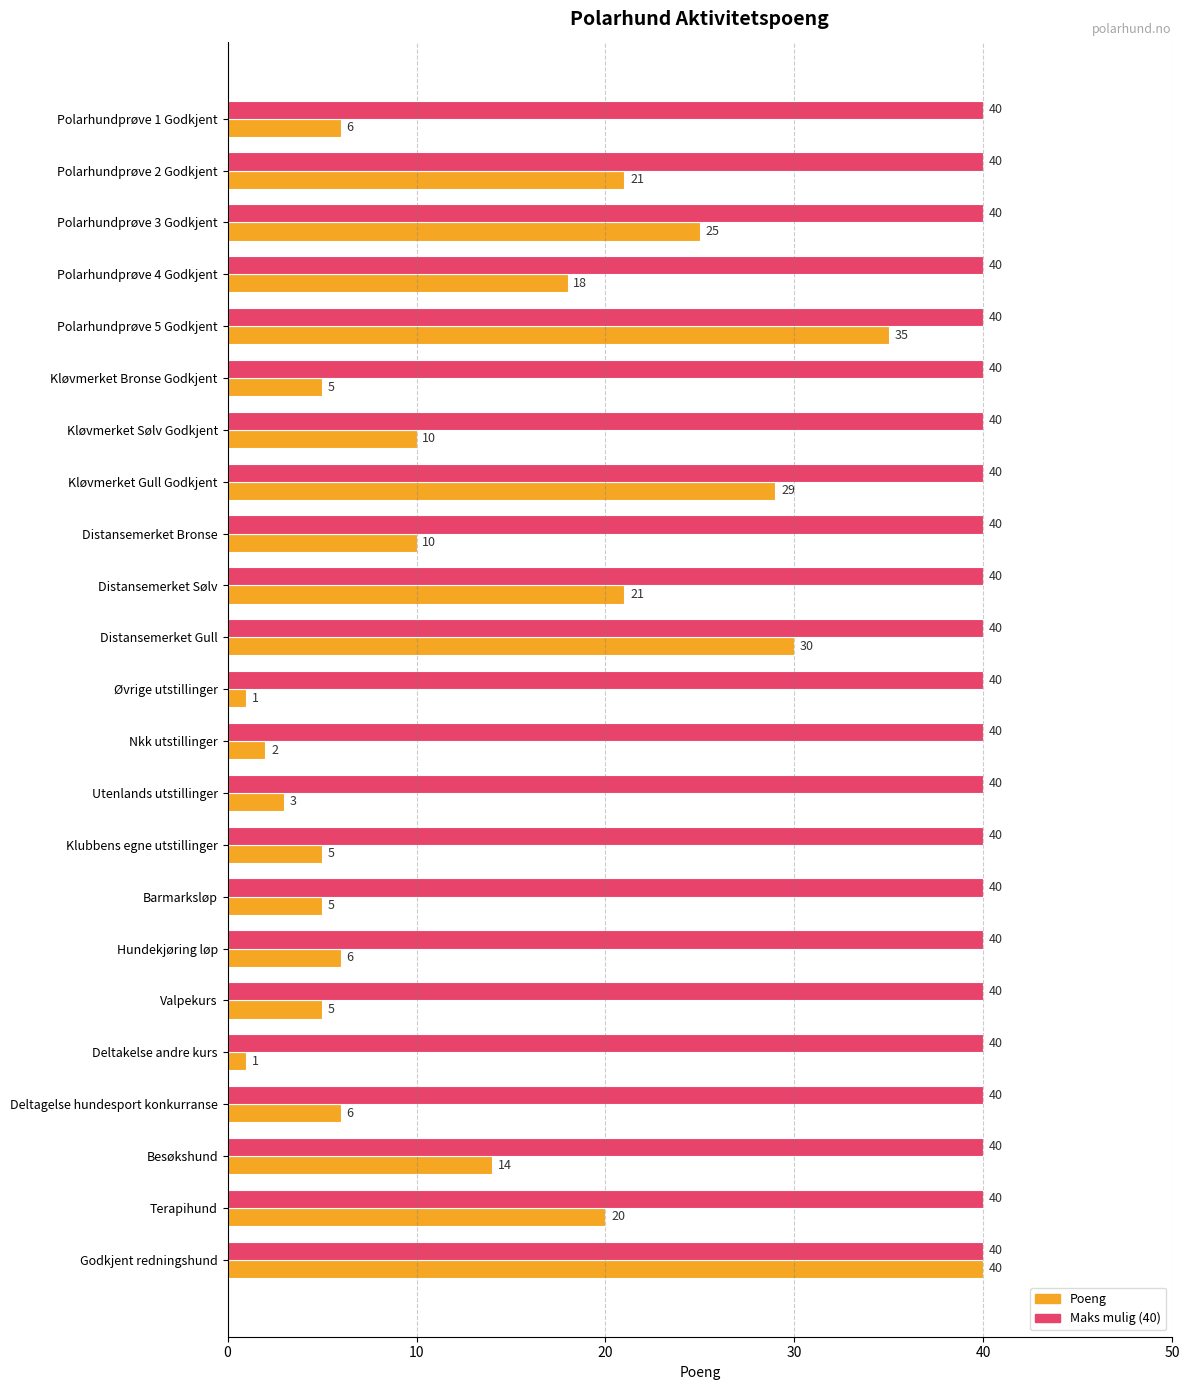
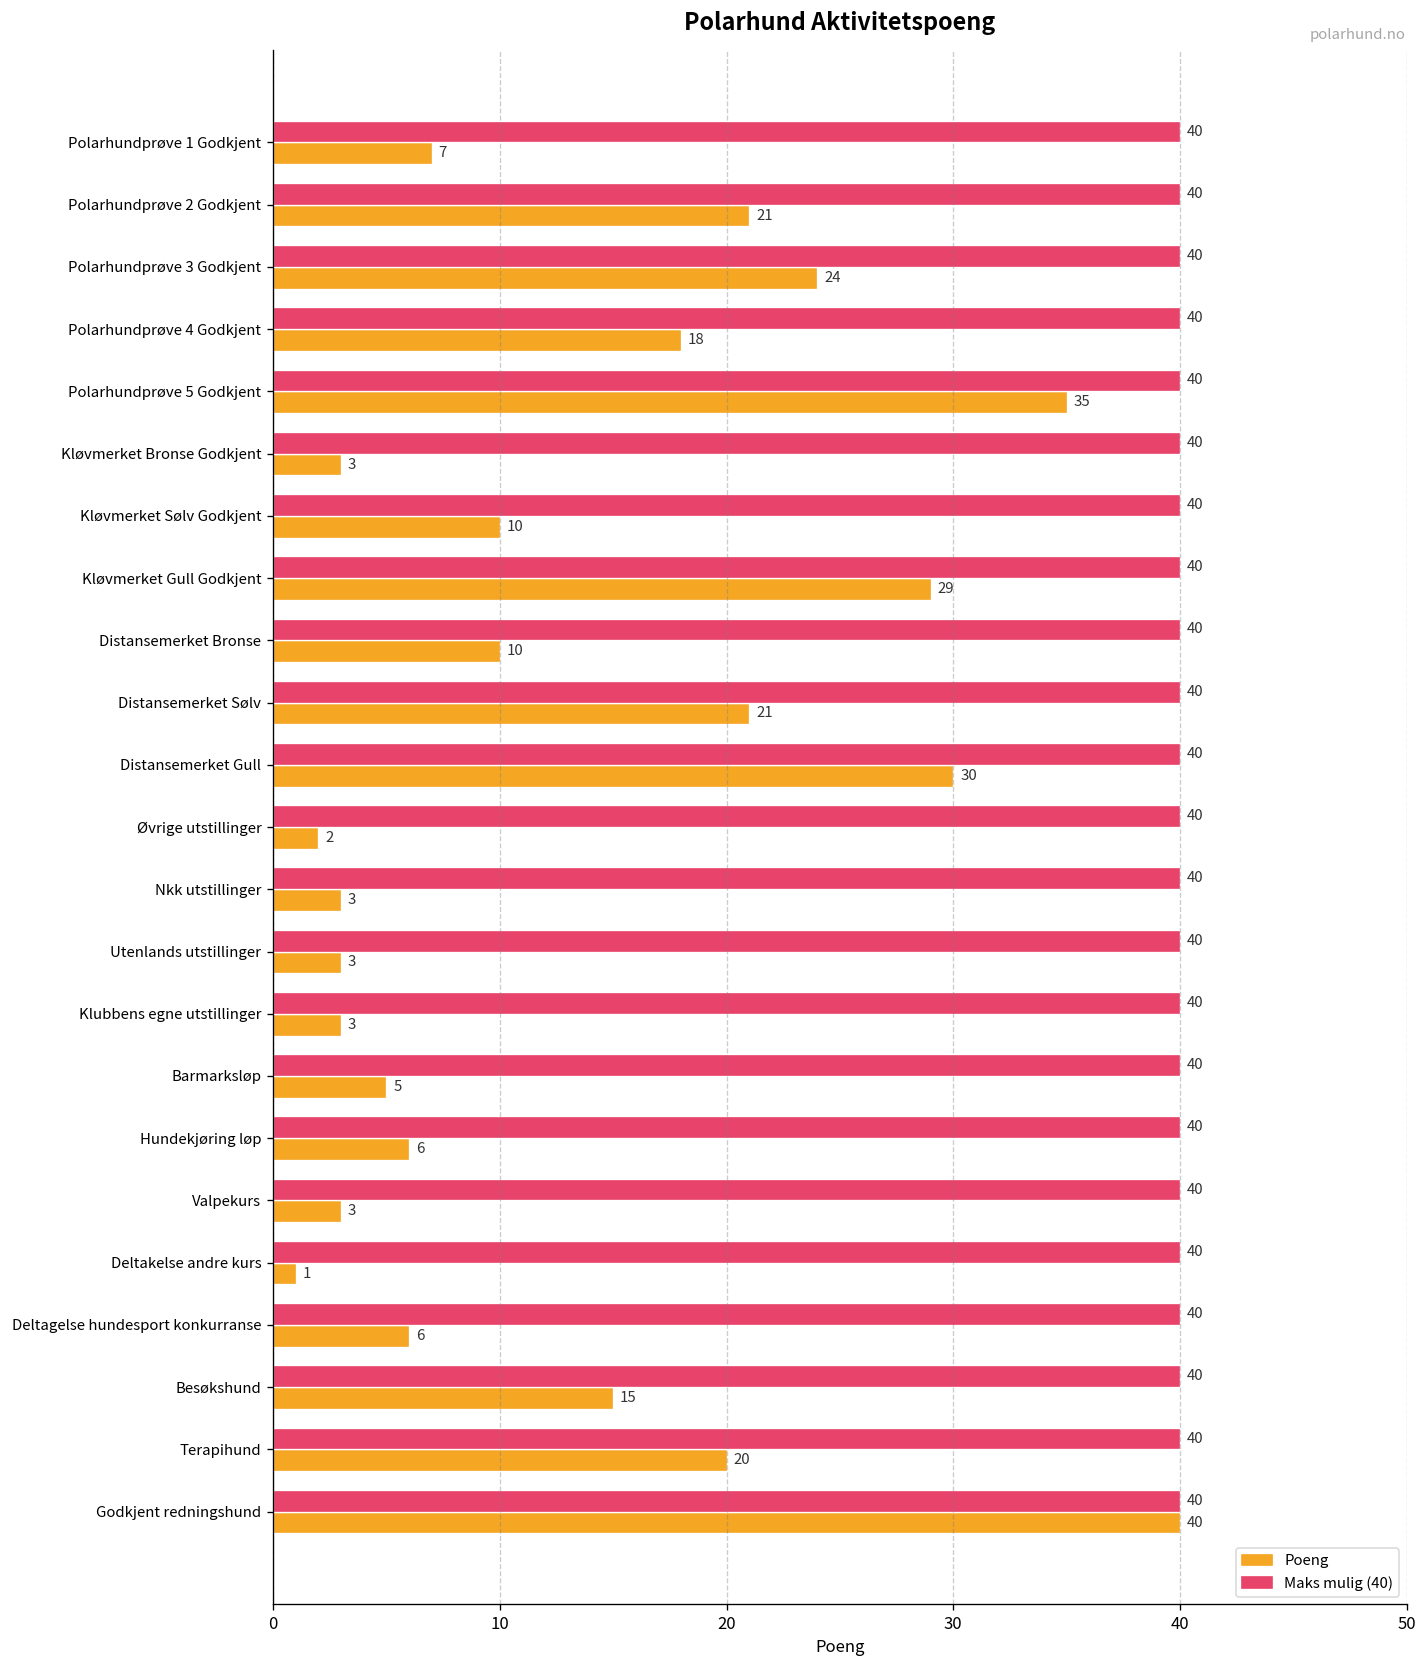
  {
    "Poeng": {
-     "Polarhundprøve 1 Godkjent": 6,
+     "Polarhundprøve 1 Godkjent": 7,
      "Polarhundprøve 2 Godkjent": 21,
-     "Polarhundprøve 3 Godkjent": 25,
+     "Polarhundprøve 3 Godkjent": 24,
      "Polarhundprøve 4 Godkjent": 18,
      "Polarhundprøve 5 Godkjent": 35,
-     "Kløvmerket Bronse Godkjent": 5,
+     "Kløvmerket Bronse Godkjent": 3,
      "Kløvmerket Sølv Godkjent": 10,
      "Kløvmerket Gull Godkjent": 29,
      "Distansemerket Bronse": 10,
      "Distansemerket Sølv": 21,
      "Distansemerket Gull": 30,
-     "Øvrige utstillinger": 1,
-     "Nkk utstillinger": 2,
+     "Øvrige utstillinger": 2,
+     "Nkk utstillinger": 3,
      "Utenlands utstillinger": 3,
-     "Klubbens egne utstillinger": 5,
+     "Klubbens egne utstillinger": 3,
      "Barmarksløp": 5,
      "Hundekjøring løp": 6,
-     "Valpekurs": 5,
+     "Valpekurs": 3,
      "Deltakelse andre kurs": 1,
      "Deltagelse hundesport konkurranse": 6,
-     "Besøkshund": 14,
+     "Besøkshund": 15,
      "Terapihund": 20,
      "Godkjent redningshund": 40
    },
    "Maks mulig (40)": {
      "Polarhundprøve 1 Godkjent": 40,
      "Polarhundprøve 2 Godkjent": 40,
      "Polarhundprøve 3 Godkjent": 40,
      "Polarhundprøve 4 Godkjent": 40,
      "Polarhundprøve 5 Godkjent": 40,
      "Kløvmerket Bronse Godkjent": 40,
      "Kløvmerket Sølv Godkjent": 40,
      "Kløvmerket Gull Godkjent": 40,
      "Distansemerket Bronse": 40,
      "Distansemerket Sølv": 40,
      "Distansemerket Gull": 40,
      "Øvrige utstillinger": 40,
      "Nkk utstillinger": 40,
      "Utenlands utstillinger": 40,
      "Klubbens egne utstillinger": 40,
      "Barmarksløp": 40,
      "Hundekjøring løp": 40,
      "Valpekurs": 40,
      "Deltakelse andre kurs": 40,
      "Deltagelse hundesport konkurranse": 40,
      "Besøkshund": 40,
      "Terapihund": 40,
      "Godkjent redningshund": 40
    }
  }
